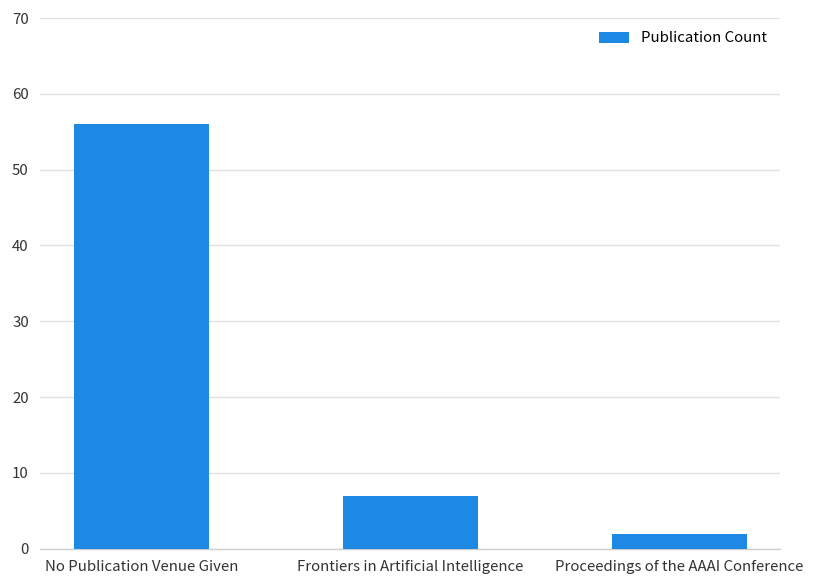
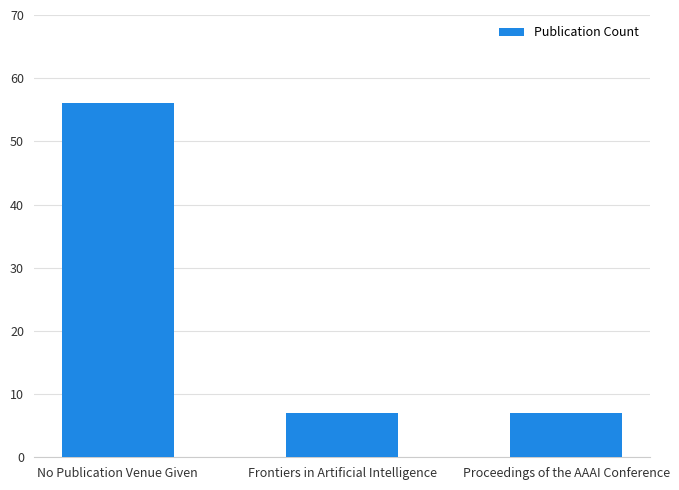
  {
    "No Publication Venue Given": 56,
    "Frontiers in Artificial Intelligence": 7,
-   "Proceedings of the AAAI Conference": 2
+   "Proceedings of the AAAI Conference": 7
  }
